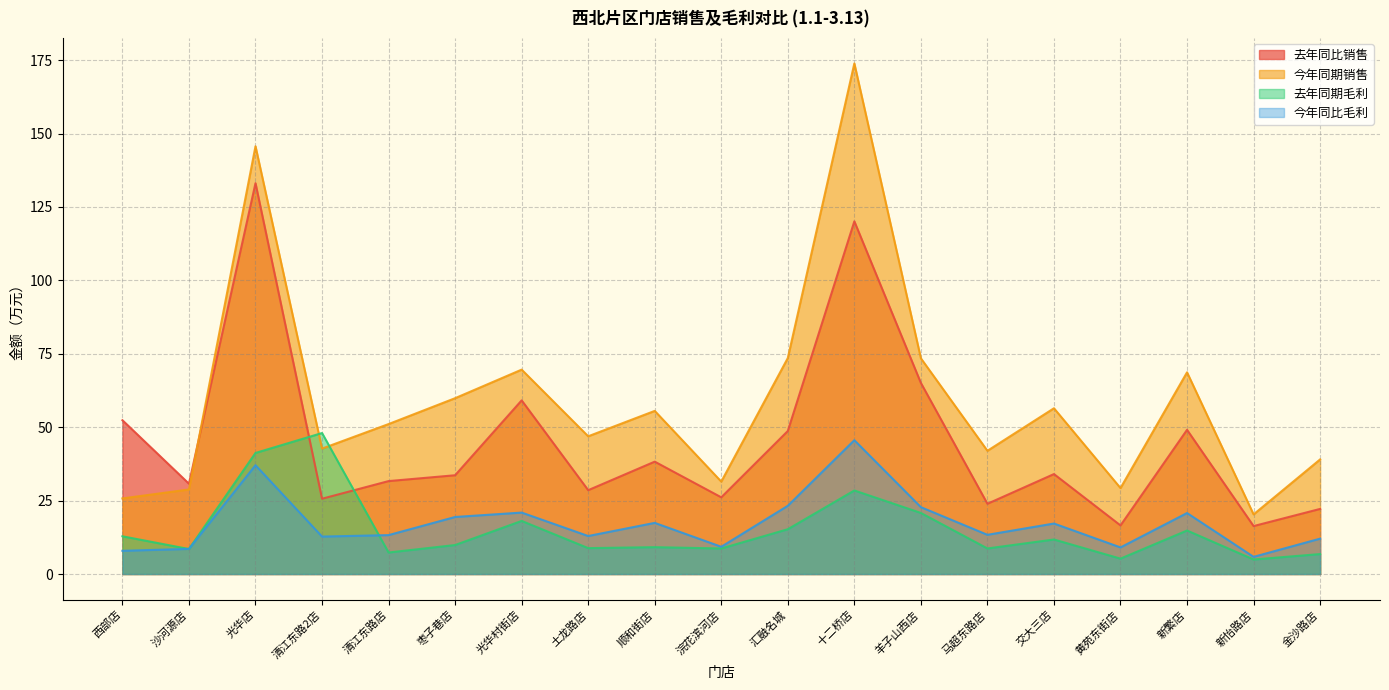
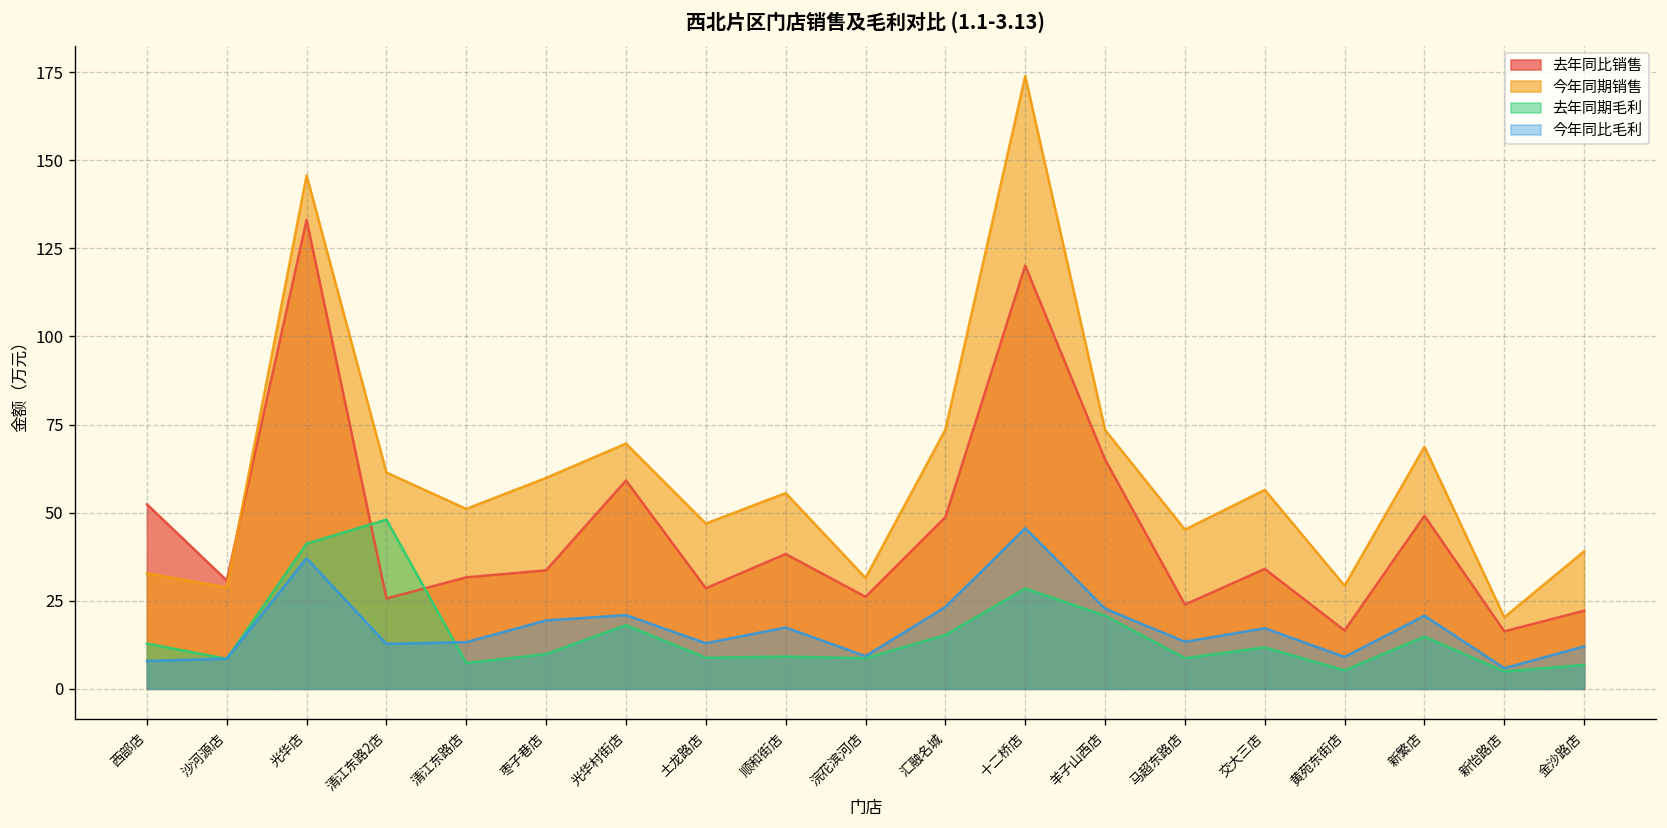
  {
    "去年同比销售": {
      "西部店": 52,
      "沙河源店": 31,
      "光华店": 133,
      "清江东路2店": 26,
      "清江东路店": 32,
      "枣子巷店": 34,
      "光华村街店": 59,
      "土龙路店": 29,
      "顺和街店": 38,
      "浣花滨河店": 26,
      "汇融名城": 49,
      "十二桥店": 120,
      "羊子山西店": 65,
      "马超东路店": 24,
      "交大三店": 34,
      "黄苑东街店": 17,
      "新繁店": 49,
      "新怡路店": 16,
      "金沙路店": 22
    },
    "今年同期销售": {
-     "西部店": 26,
+     "西部店": 33,
      "沙河源店": 29,
      "光华店": 146,
-     "清江东路2店": 43,
+     "清江东路2店": 61,
      "清江东路店": 51,
      "枣子巷店": 60,
      "光华村街店": 70,
      "土龙路店": 47,
      "顺和街店": 56,
      "浣花滨河店": 31,
      "汇融名城": 74,
      "十二桥店": 174,
      "羊子山西店": 73,
-     "马超东路店": 42,
+     "马超东路店": 45,
      "交大三店": 56,
      "黄苑东街店": 29,
      "新繁店": 69,
      "新怡路店": 20,
      "金沙路店": 39
    },
    "去年同期毛利": {
      "西部店": 13,
      "光华店": 41,
      "清江东路2店": 48,
      "清江东路店": 7,
      "枣子巷店": 10,
      "光华村街店": 18,
      "土龙路店": 9,
      "顺和街店": 9,
      "汇融名城": 15,
      "十二桥店": 28,
      "羊子山西店": 21,
      "马超东路店": 9,
      "交大三店": 12,
      "黄苑东街店": 5,
      "新繁店": 15,
      "新怡路店": 5,
      "金沙路店": 7
    },
    "今年同比毛利": {
      "西部店": 8,
      "光华店": 37,
      "清江东路2店": 13,
      "清江东路店": 13,
      "枣子巷店": 19,
      "光华村街店": 21,
      "土龙路店": 13,
      "顺和街店": 17,
      "汇融名城": 23,
      "十二桥店": 46,
      "羊子山西店": 23,
      "马超东路店": 13,
      "交大三店": 17,
      "黄苑东街店": 9,
      "新繁店": 21,
      "新怡路店": 6,
      "金沙路店": 12
    }
  }
